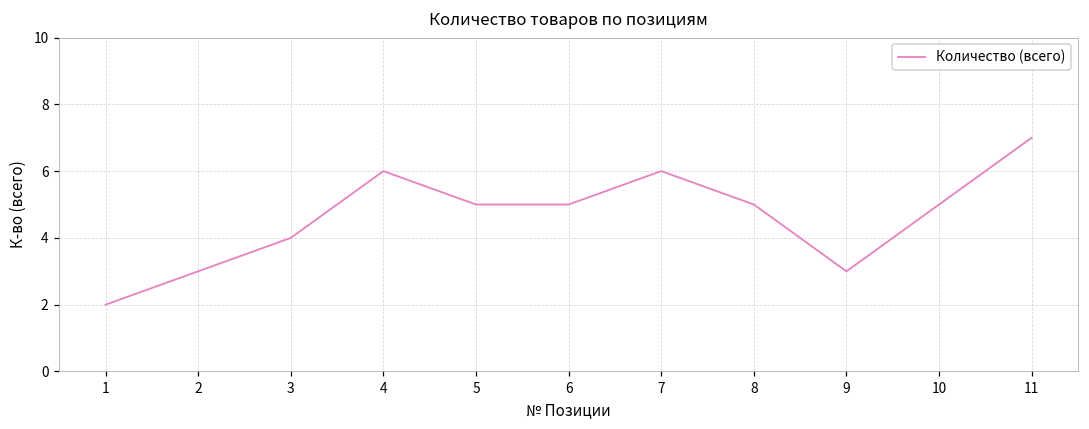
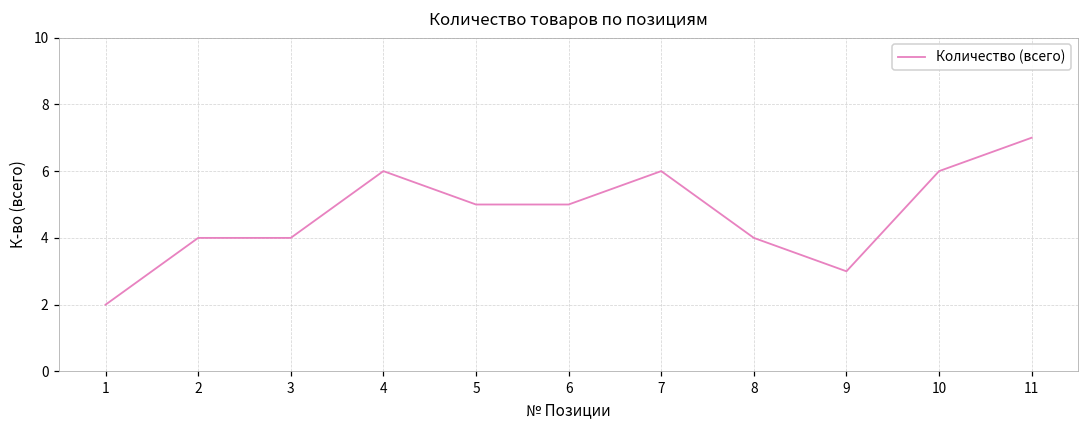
  {
    "1": 2,
-   "2": 3,
+   "2": 4,
    "3": 4,
    "4": 6,
    "5": 5,
    "6": 5,
    "7": 6,
-   "8": 5,
+   "8": 4,
    "9": 3,
-   "10": 5,
+   "10": 6,
    "11": 7
  }
